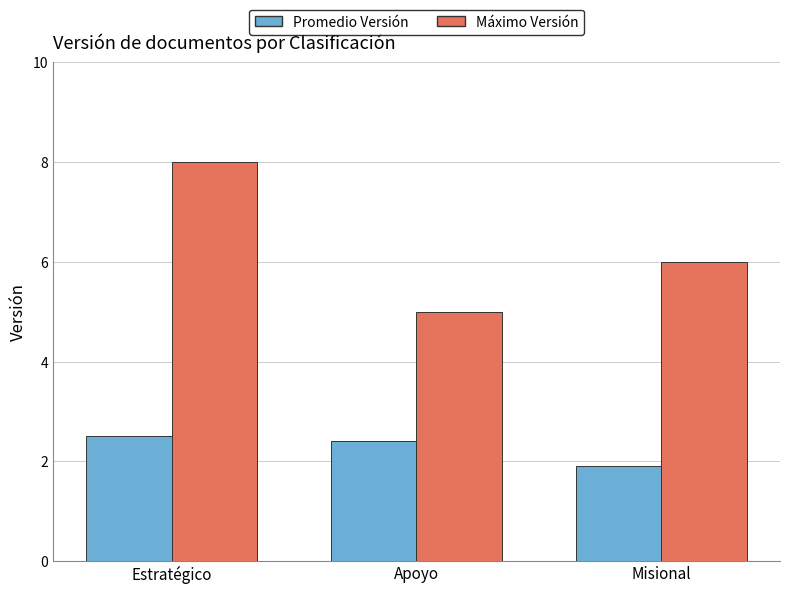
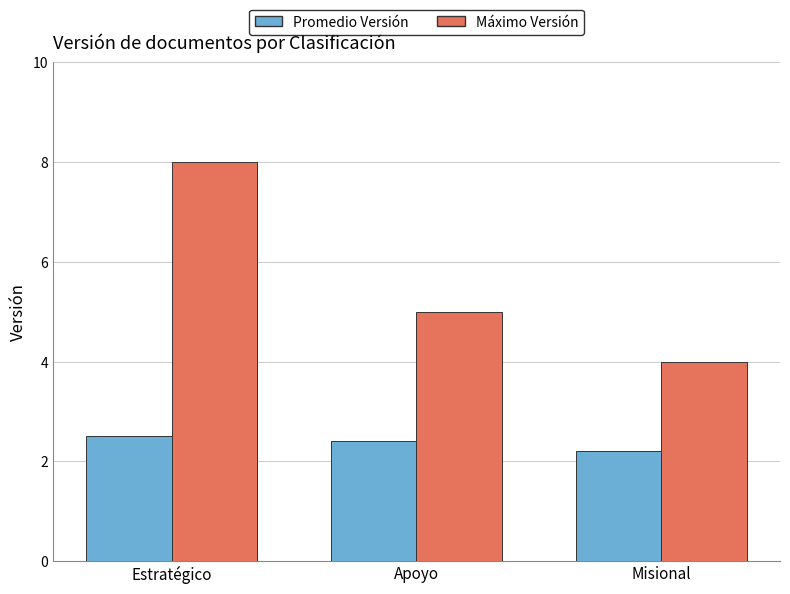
  {
    "Promedio Versión": {
      "Estratégico": 2.5,
      "Apoyo": 2.4,
-     "Misional": 1.9
+     "Misional": 2.2
    },
    "Máximo Versión": {
      "Estratégico": 8,
      "Apoyo": 5,
-     "Misional": 6
+     "Misional": 4
    }
  }
